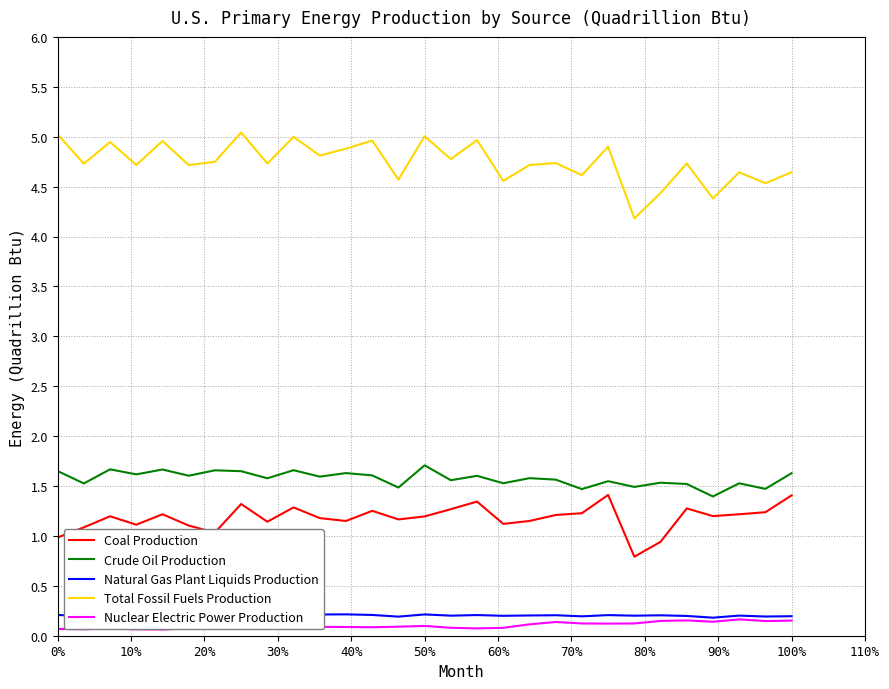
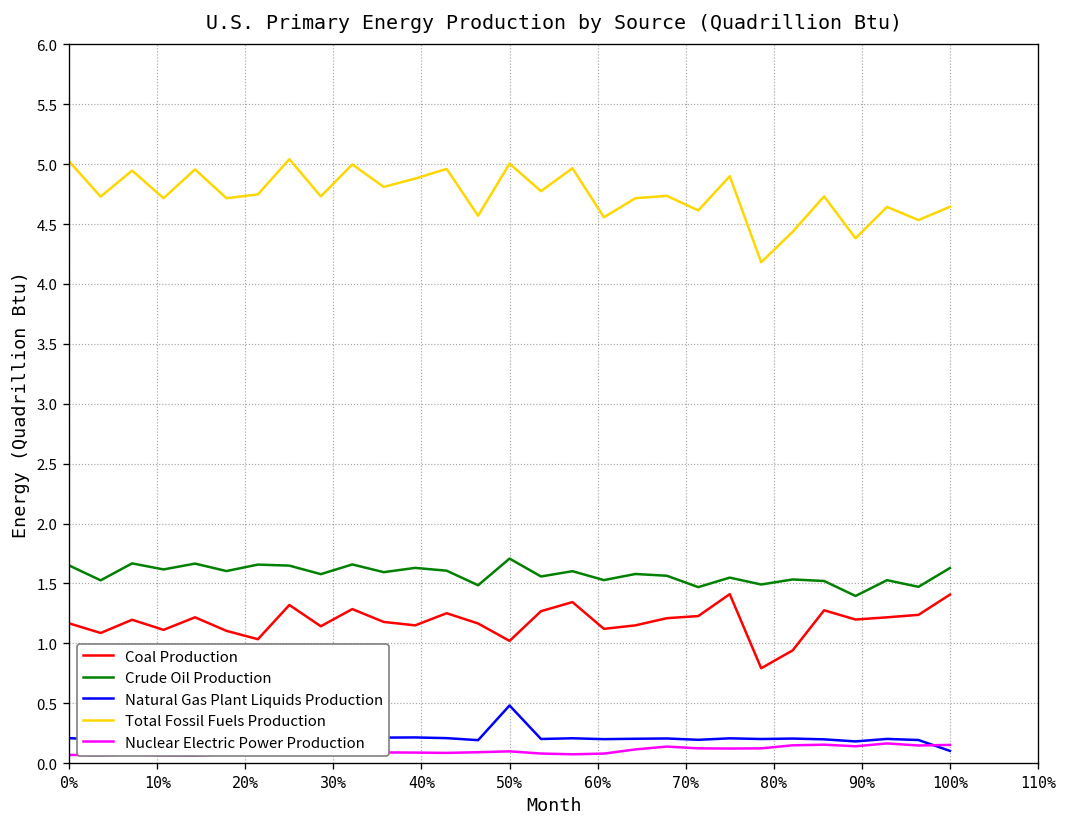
  {
    "Coal Production": {
-     "0%": 1.0,
-     "50%": 1.2,
+     "0%": 1.2,
+     "50%": 1.0,
      "100%": 1.4
    },
    "Crude Oil Production": {
      "0%": 1.6,
      "50%": 1.7,
      "100%": 1.6
    },
    "Natural Gas Plant Liquids Production": {
      "0%": 0.2,
-     "50%": 0.2,
-     "100%": 0.2
+     "50%": 0.5,
+     "100%": 0.1
    },
    "Total Fossil Fuels Production": {
      "0%": 5.0,
      "50%": 5.0,
      "100%": 4.6
    },
    "Nuclear Electric Power Production": {
      "0%": 0.1,
      "50%": 0.1,
      "100%": 0.2
    }
  }
